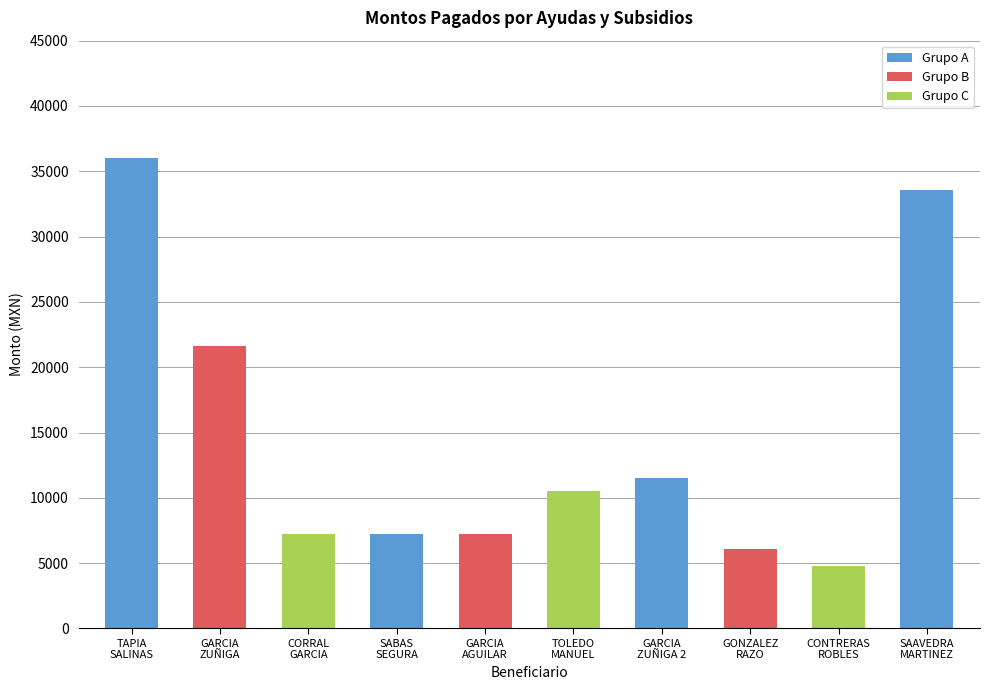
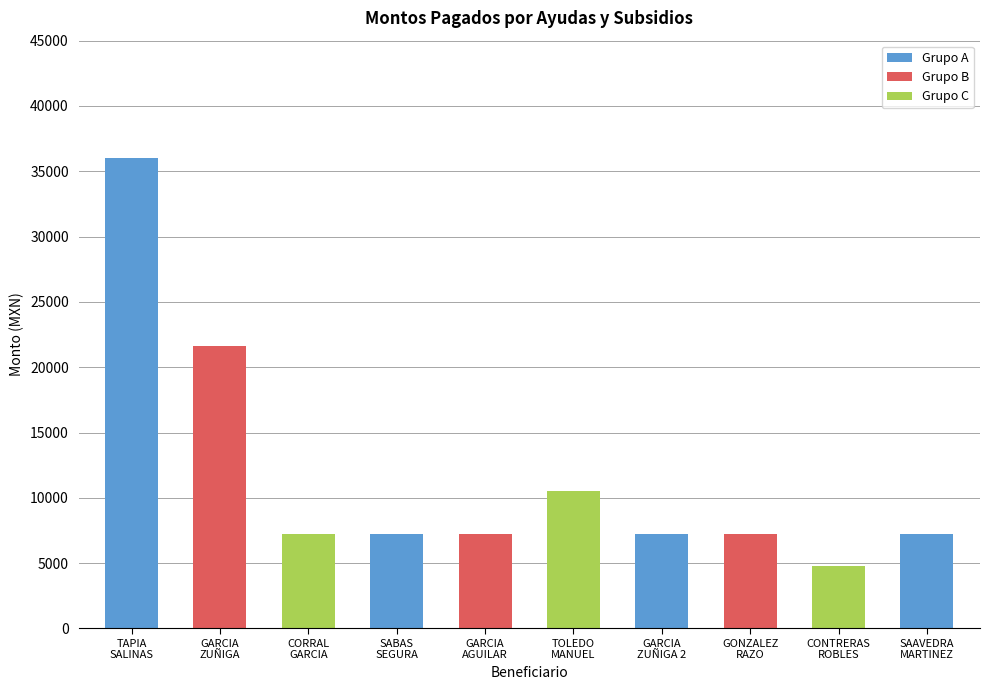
  {
    "TAPIA SALINAS": 36000,
    "GARCIA ZUÑIGA": 21600,
    "CORRAL GARCIA": 7200,
    "SABAS SEGURA": 7200,
    "GARCIA AGUILAR": 7200,
    "TOLEDO MANUEL": 10500,
-   "GARCIA ZUÑIGA 2": 11500,
-   "GONZALEZ RAZO": 6100,
+   "GARCIA ZUÑIGA 2": 7200,
+   "GONZALEZ RAZO": 7200,
    "CONTRERAS ROBLES": 4800,
-   "SAAVEDRA MARTINEZ": 33500
+   "SAAVEDRA MARTINEZ": 7200
  }
